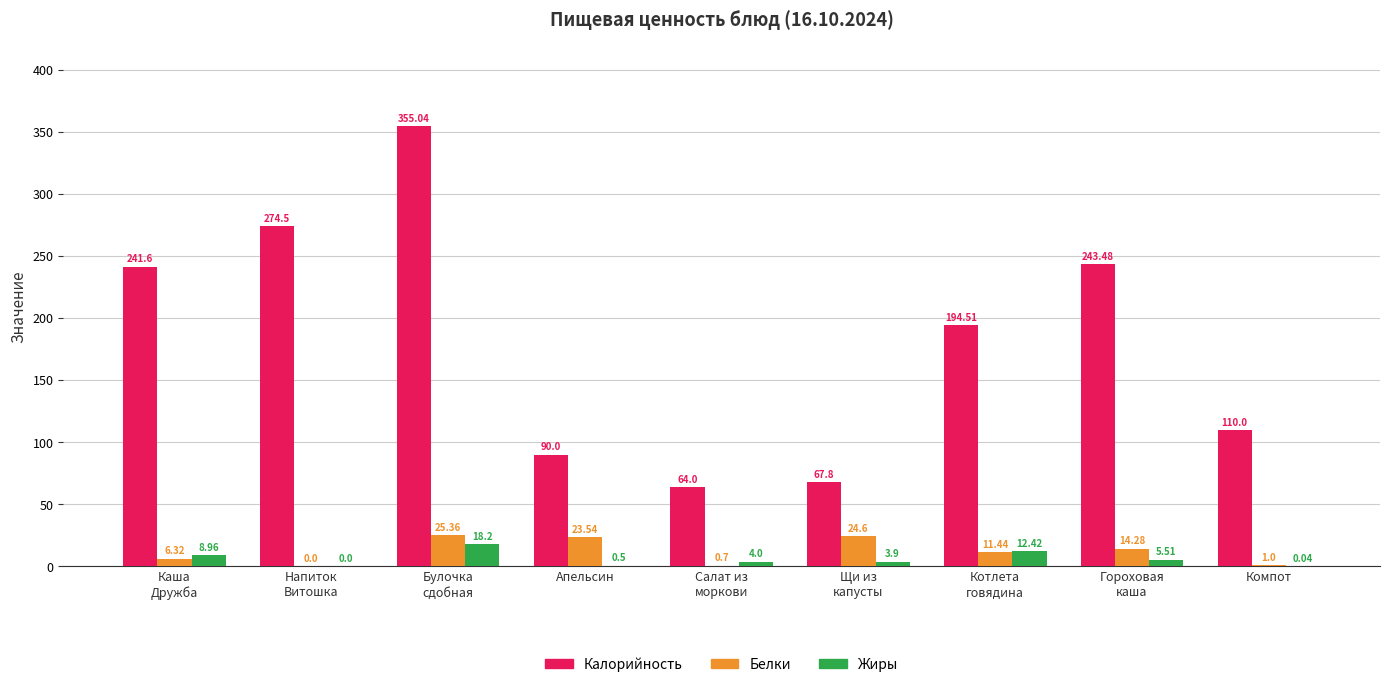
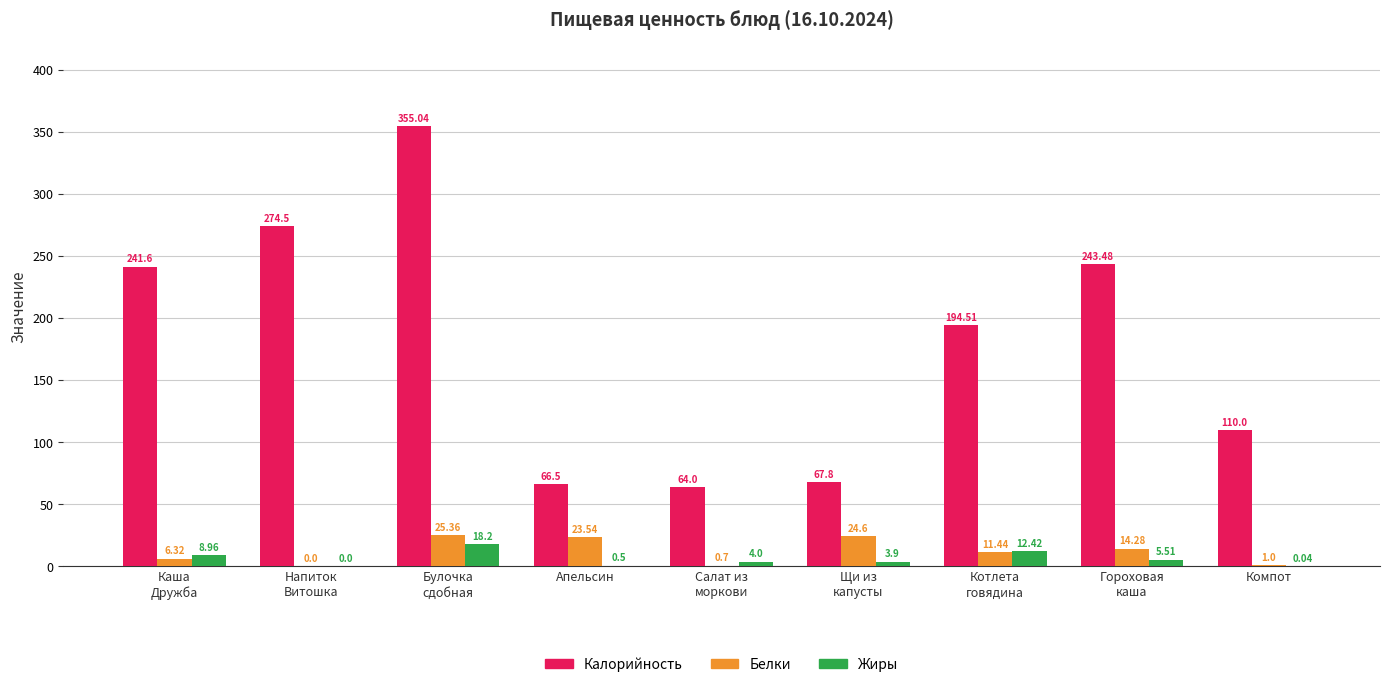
  {
    "Калорийность": {
      "Каша Дружба": 241.6,
      "Напиток Витошка": 274.5,
      "Булочка сдобная": 355.04,
-     "Апельсин": 90.0,
+     "Апельсин": 66.5,
      "Салат из моркови": 64.0,
      "Щи из капусты": 67.8,
      "Котлета говядина": 194.51,
      "Гороховая каша": 243.48,
      "Компот": 110.0
    },
    "Белки": {
      "Каша Дружба": 6.32,
      "Напиток Витошка": 0.0,
      "Булочка сдобная": 25.36,
      "Апельсин": 23.54,
      "Салат из моркови": 0.7,
      "Щи из капусты": 24.6,
      "Котлета говядина": 11.44,
      "Гороховая каша": 14.28,
      "Компот": 1.0
    },
    "Жиры": {
      "Каша Дружба": 8.96,
      "Напиток Витошка": 0.0,
      "Булочка сдобная": 18.2,
      "Апельсин": 0.5,
      "Салат из моркови": 4.0,
      "Щи из капусты": 3.9,
      "Котлета говядина": 12.42,
      "Гороховая каша": 5.51,
      "Компот": 0.04
    }
  }
